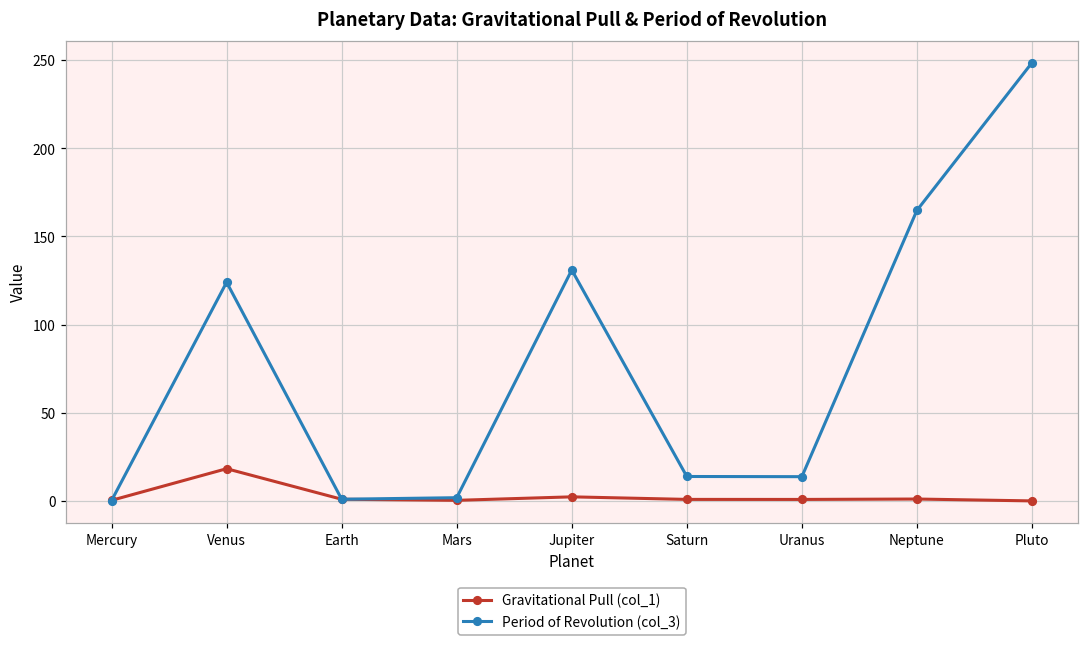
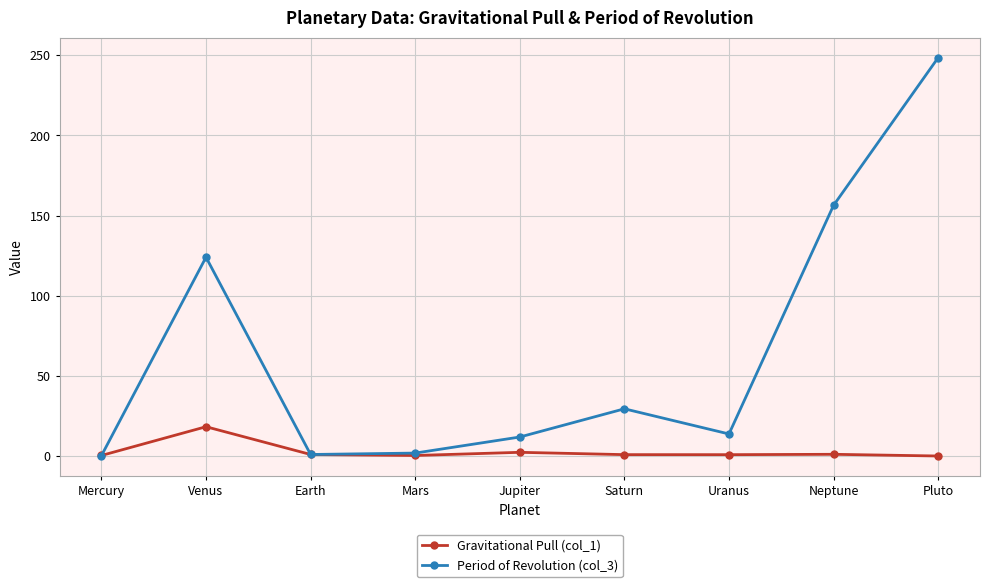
  {
    "Gravitational Pull (col_1)": {
      "Venus": 18,
      "Jupiter": 2,
      "Saturn": 1,
      "Uranus": 1,
      "Neptune": 1,
      "Pluto": 0
    },
    "Period of Revolution (col_3)": {
      "Venus": 124,
-     "Jupiter": 131,
-     "Saturn": 14,
+     "Jupiter": 12,
+     "Saturn": 30,
      "Uranus": 14,
-     "Neptune": 165,
+     "Neptune": 156,
      "Pluto": 249
    }
  }
